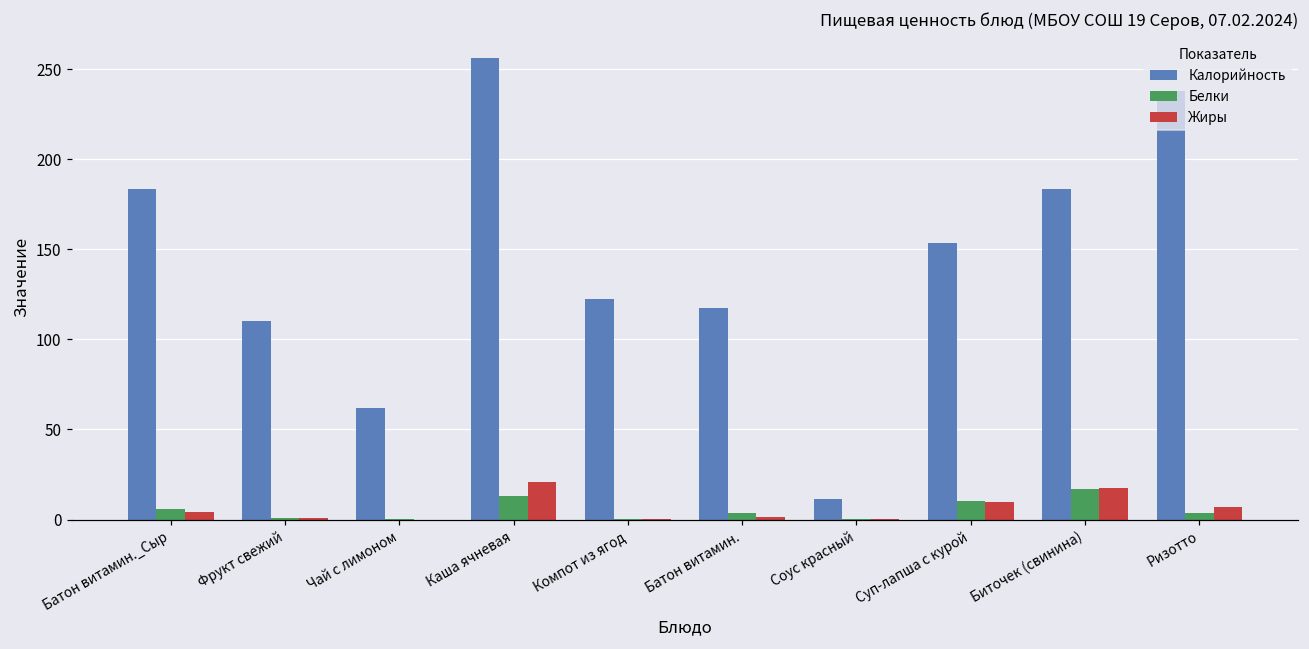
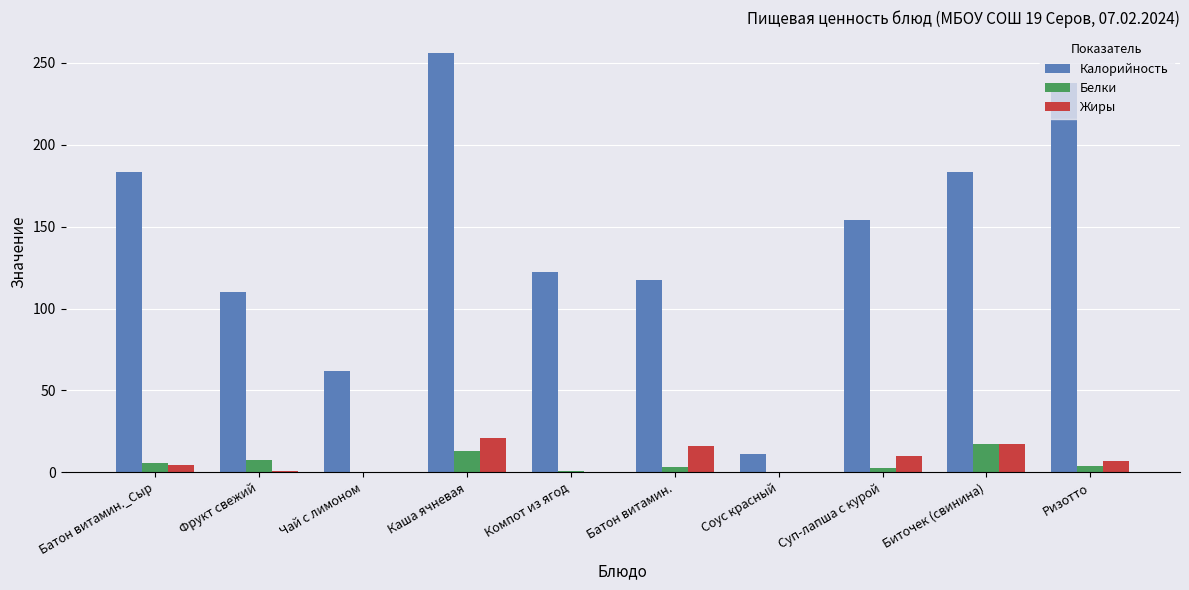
  {
    "Калорийность": {
      "Батон витамин._Сыр": 183,
      "Фрукт свежий": 110,
      "Чай с лимоном": 62,
      "Каша ячневая": 256,
      "Компот из ягод": 123,
      "Батон витамин.": 118,
      "Соус красный": 11,
      "Суп-лапша с курой": 154,
      "Биточек (свинина)": 183
    },
    "Белки": {
      "Батон витамин._Сыр": 6,
-     "Фрукт свежий": 1,
+     "Фрукт свежий": 8,
      "Каша ячневая": 13,
      "Батон витамин.": 4,
-     "Суп-лапша с курой": 10,
+     "Суп-лапша с курой": 2,
      "Биточек (свинина)": 17,
      "Ризотто": 4
    },
    "Жиры": {
      "Батон витамин._Сыр": 4,
      "Каша ячневая": 21,
-     "Батон витамин.": 1,
+     "Батон витамин.": 16,
      "Суп-лапша с курой": 10,
      "Биточек (свинина)": 17,
      "Ризотто": 7
    }
  }
